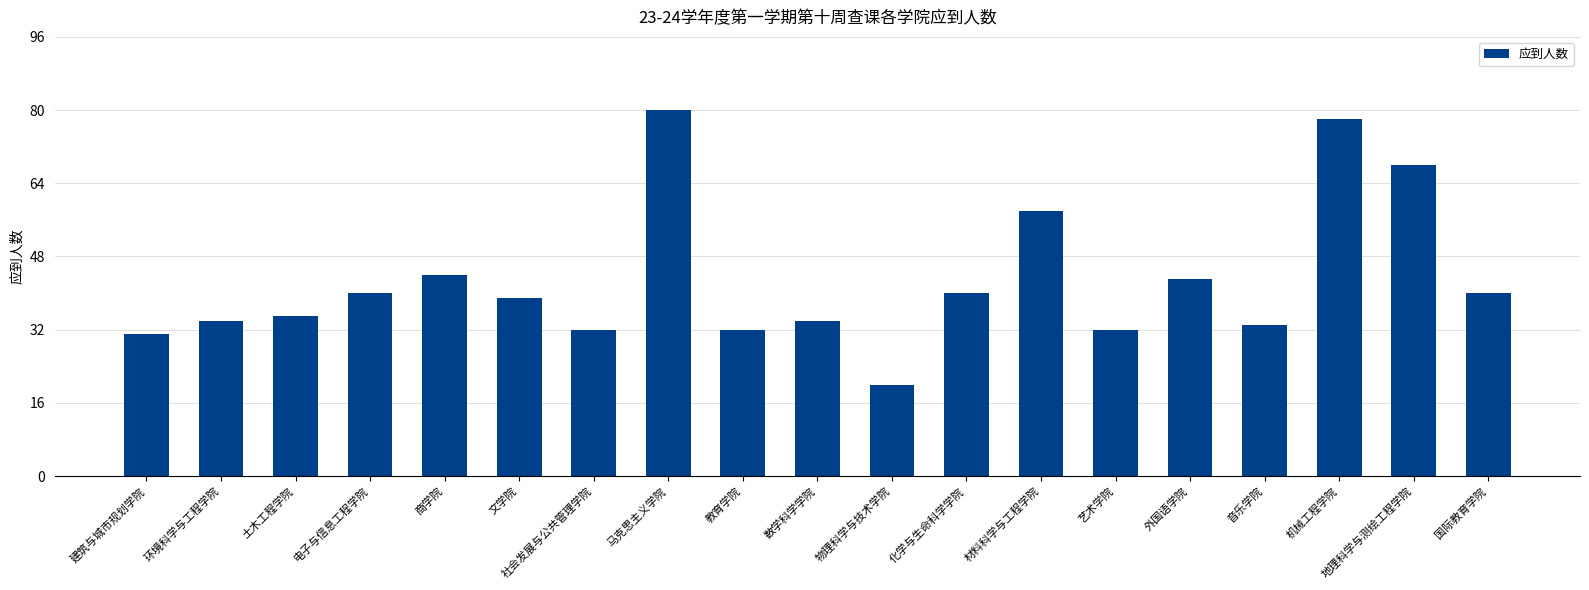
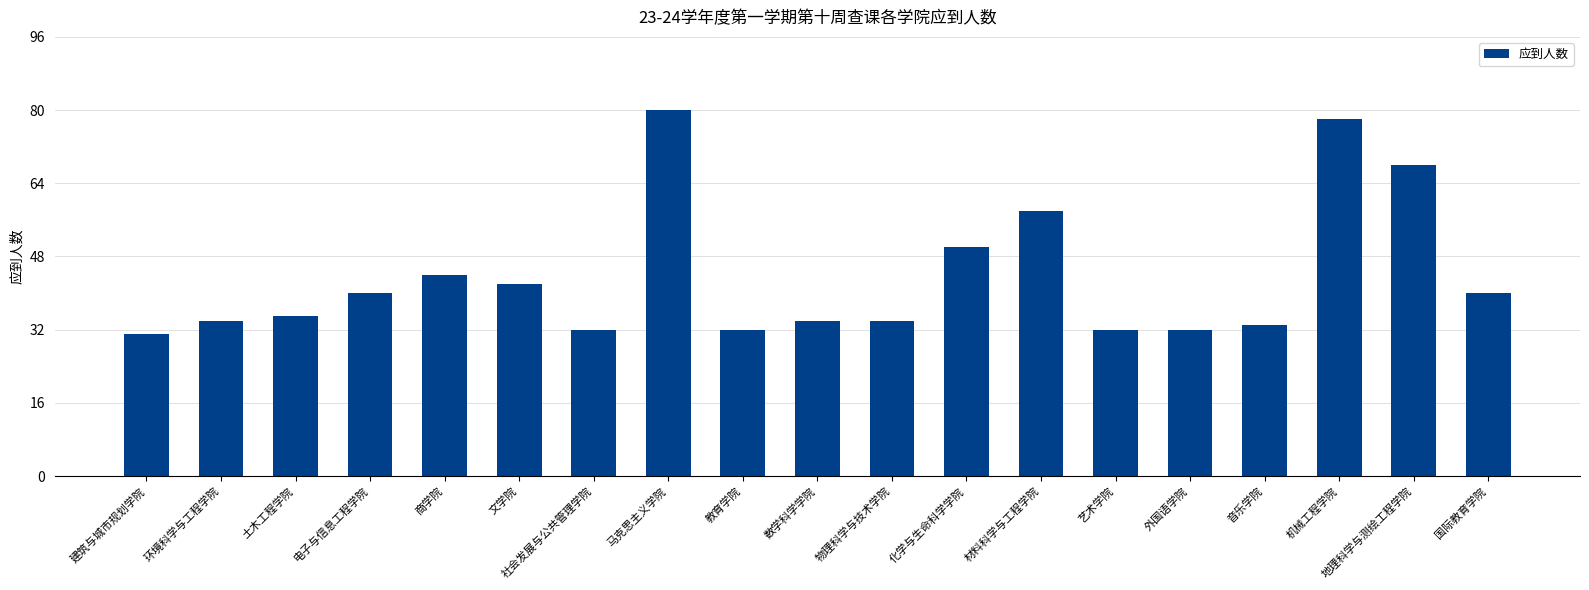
  {
    "建筑与城市规划学院": 31,
    "环境科学与工程学院": 34,
    "土木工程学院": 35,
    "电子与信息工程学院": 40,
    "商学院": 44,
-   "文学院": 39,
+   "文学院": 42,
    "社会发展与公共管理学院": 32,
    "马克思主义学院": 80,
    "教育学院": 32,
    "数学科学学院": 34,
-   "物理科学与技术学院": 20,
-   "化学与生命科学学院": 40,
+   "物理科学与技术学院": 34,
+   "化学与生命科学学院": 50,
    "材料科学与工程学院": 58,
    "艺术学院": 32,
-   "外国语学院": 43,
+   "外国语学院": 32,
    "音乐学院": 33,
    "机械工程学院": 78,
    "地理科学与测绘工程学院": 68,
    "国际教育学院": 40
  }
